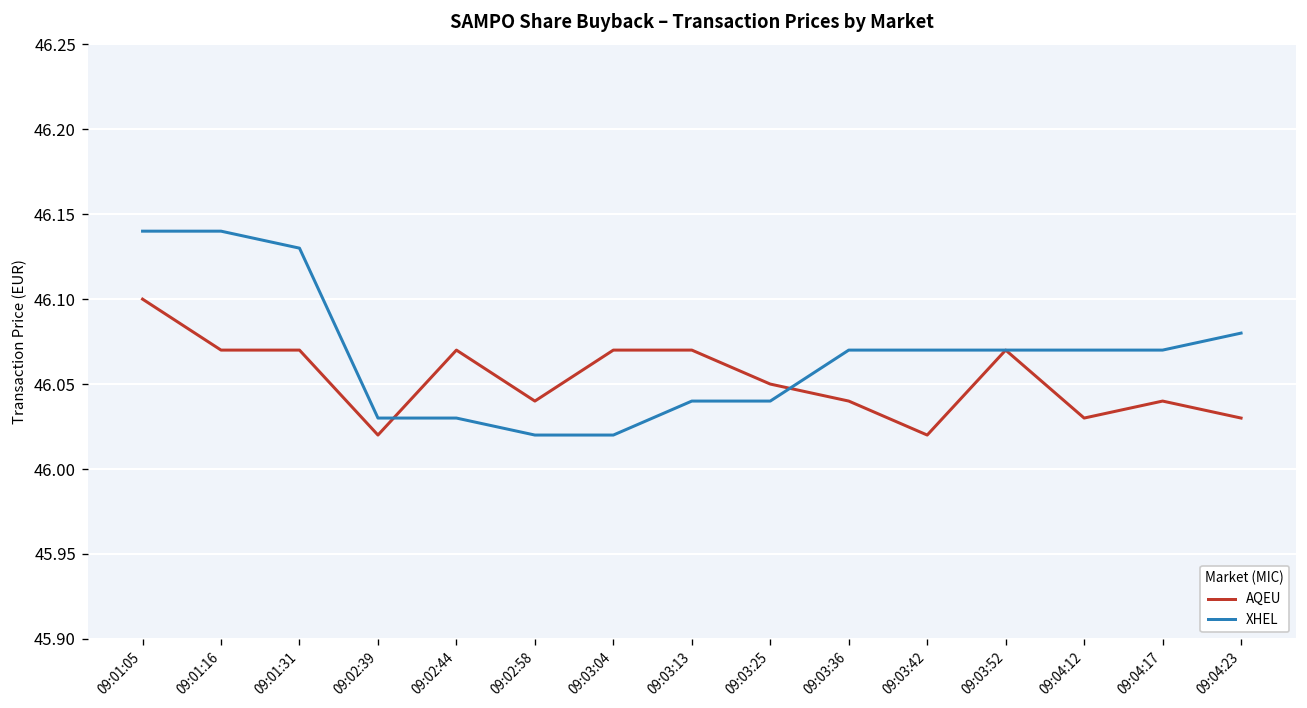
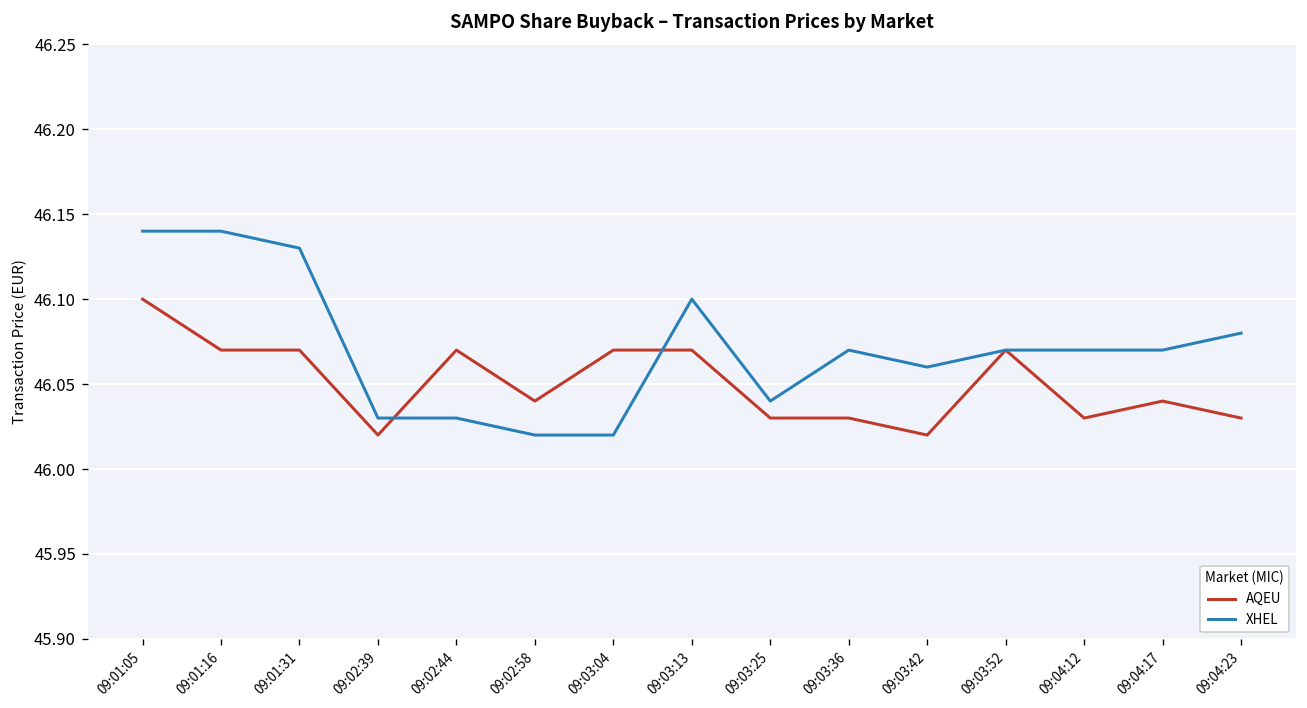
  {
    "AQEU": {
      "09:01:05": 46.10,
      "09:01:16": 46.07,
      "09:01:31": 46.07,
      "09:02:39": 46.02,
      "09:02:44": 46.07,
      "09:02:58": 46.04,
      "09:03:04": 46.07,
      "09:03:13": 46.07,
-     "09:03:25": 46.05,
-     "09:03:36": 46.04,
+     "09:03:25": 46.03,
+     "09:03:36": 46.03,
      "09:03:42": 46.02,
      "09:04:12": 46.03,
      "09:04:17": 46.04,
      "09:04:23": 46.03
    },
    "XHEL": {
      "09:01:05": 46.14,
      "09:01:16": 46.14,
      "09:01:31": 46.13,
      "09:02:39": 46.03,
      "09:02:44": 46.03,
      "09:02:58": 46.02,
      "09:03:04": 46.02,
-     "09:03:13": 46.04,
+     "09:03:13": 46.10,
      "09:03:25": 46.04,
      "09:03:36": 46.07,
-     "09:03:42": 46.07,
+     "09:03:42": 46.06,
      "09:04:12": 46.07,
      "09:04:17": 46.07,
      "09:04:23": 46.08
    }
  }
